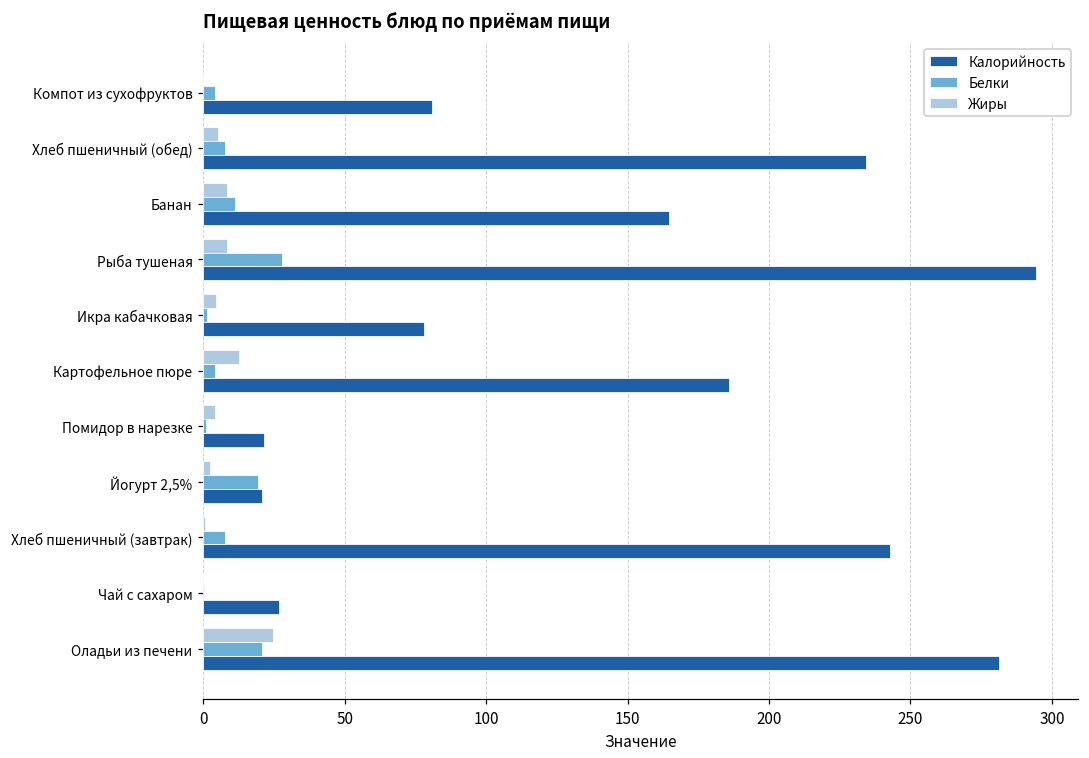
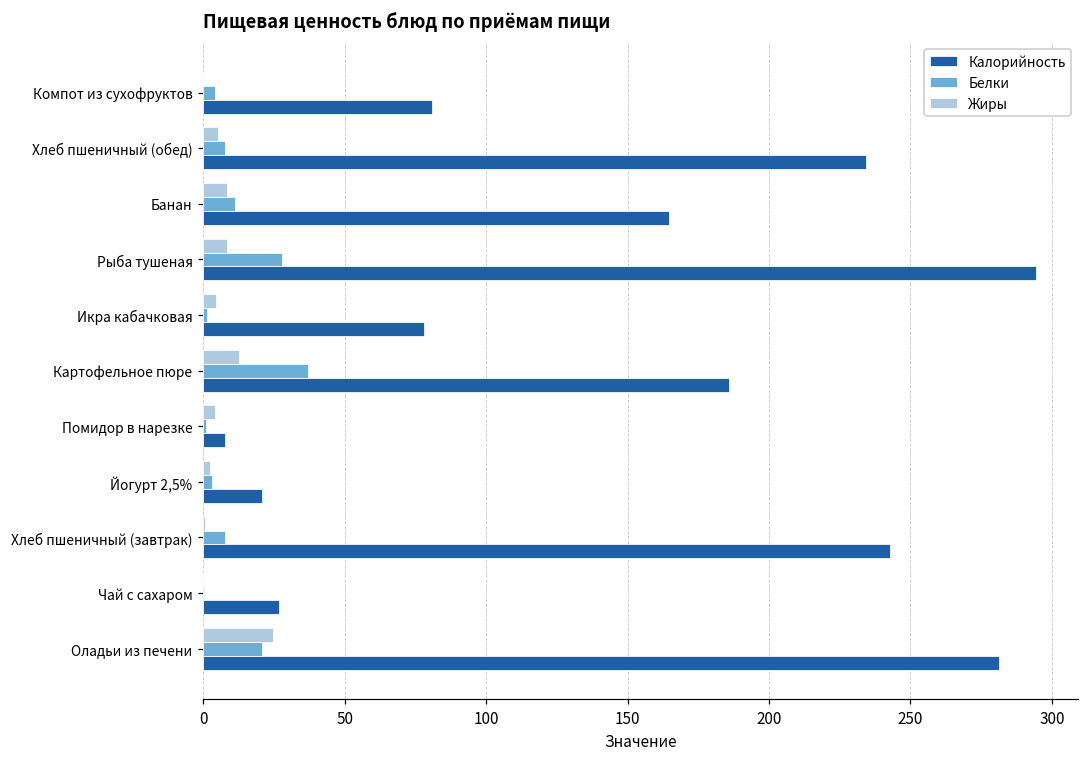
  {
    "Калорийность": {
      "Компот из сухофруктов": 81,
      "Хлеб пшеничный (обед)": 234,
      "Банан": 165,
      "Рыба тушеная": 295,
      "Икра кабачковая": 78,
      "Картофельное пюре": 186,
-     "Помидор в нарезке": 21,
+     "Помидор в нарезке": 8,
      "Йогурт 2,5%": 21,
      "Хлеб пшеничный (завтрак)": 243,
      "Чай с сахаром": 27,
      "Оладьи из печени": 281
    },
    "Белки": {
      "Компот из сухофруктов": 4,
      "Хлеб пшеничный (обед)": 8,
      "Банан": 11,
      "Рыба тушеная": 28,
      "Икра кабачковая": 2,
-     "Картофельное пюре": 4,
+     "Картофельное пюре": 37,
      "Помидор в нарезке": 1,
-     "Йогурт 2,5%": 19,
+     "Йогурт 2,5%": 3,
      "Хлеб пшеничный (завтрак)": 8,
      "Оладьи из печени": 21
    },
    "Жиры": {
      "Компот из сухофруктов": 0,
      "Хлеб пшеничный (обед)": 5,
      "Банан": 8,
      "Рыба тушеная": 9,
      "Икра кабачковая": 5,
      "Картофельное пюре": 13,
      "Помидор в нарезке": 4,
      "Йогурт 2,5%": 2,
      "Чай с сахаром": 0,
      "Оладьи из печени": 25
    }
  }
